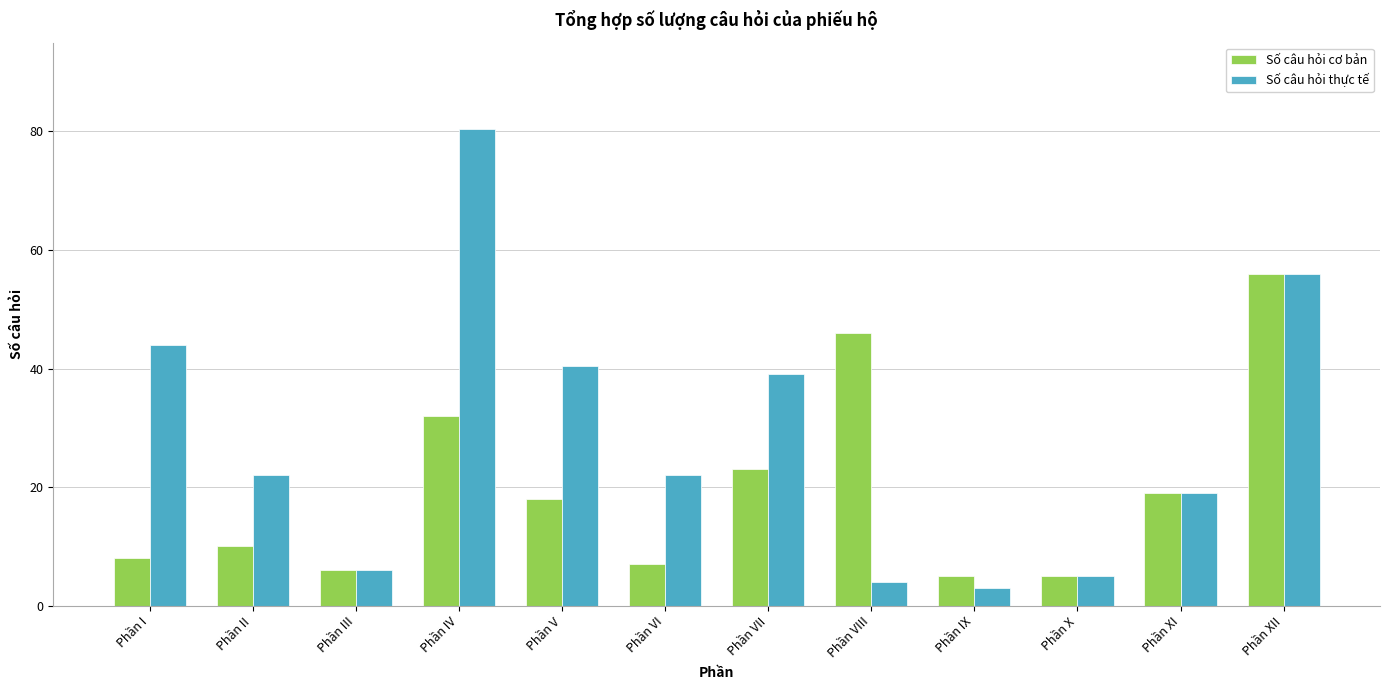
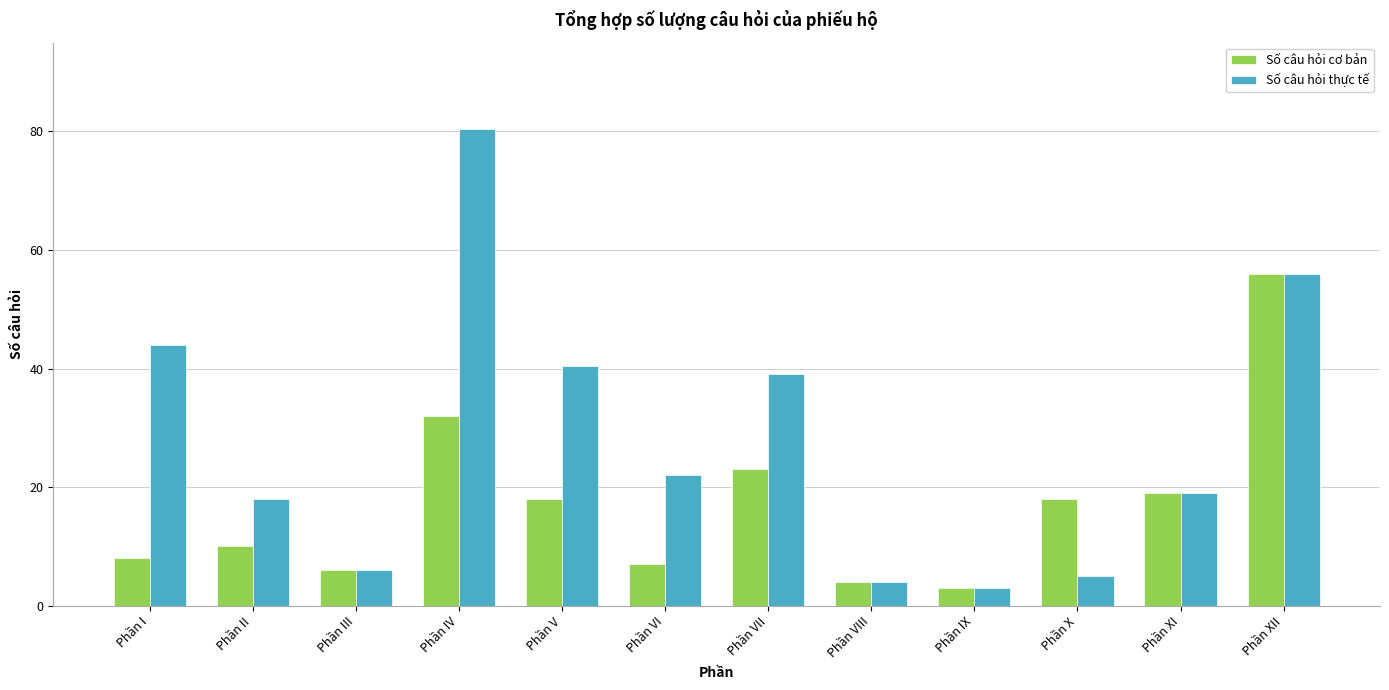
  {
    "Số câu hỏi cơ bản": {
      "Phần I": 8,
      "Phần II": 10,
      "Phần III": 6,
      "Phần IV": 32,
      "Phần V": 18,
      "Phần VI": 7,
      "Phần VII": 23,
-     "Phần VIII": 46,
-     "Phần IX": 5,
-     "Phần X": 5,
+     "Phần VIII": 4,
+     "Phần IX": 3,
+     "Phần X": 18,
      "Phần XI": 19,
      "Phần XII": 56
    },
    "Số câu hỏi thực tế": {
      "Phần I": 44,
-     "Phần II": 22,
+     "Phần II": 18,
      "Phần III": 6,
      "Phần IV": 81,
      "Phần V": 41,
      "Phần VI": 22,
      "Phần VII": 39,
      "Phần VIII": 4,
      "Phần IX": 3,
      "Phần X": 5,
      "Phần XI": 19,
      "Phần XII": 56
    }
  }
